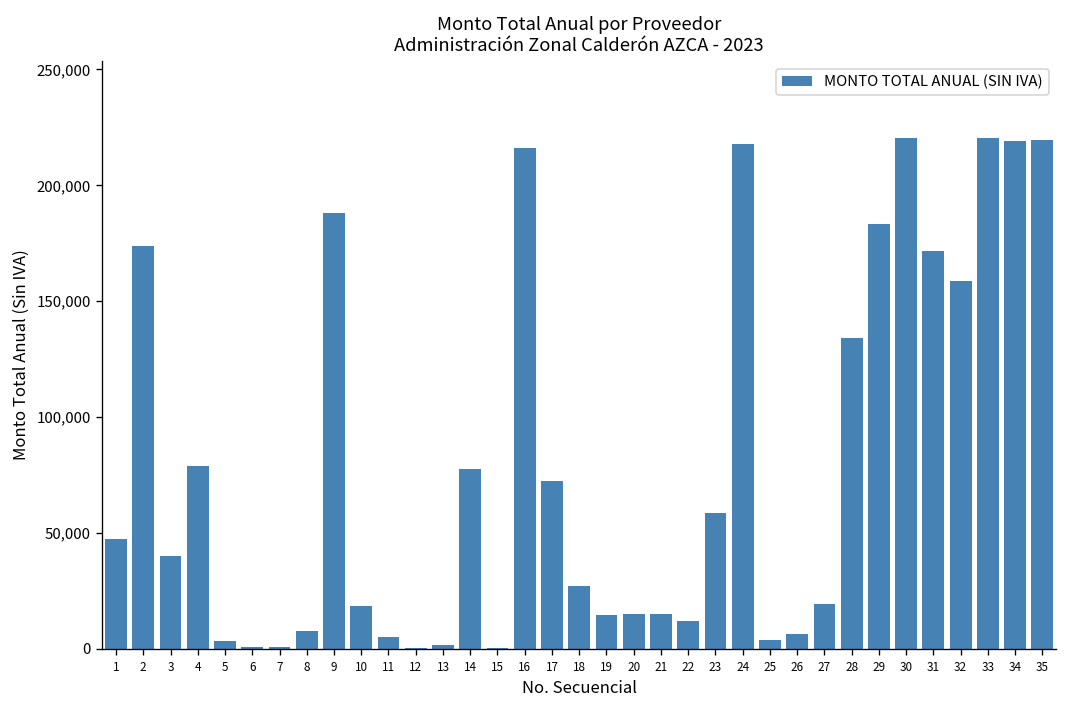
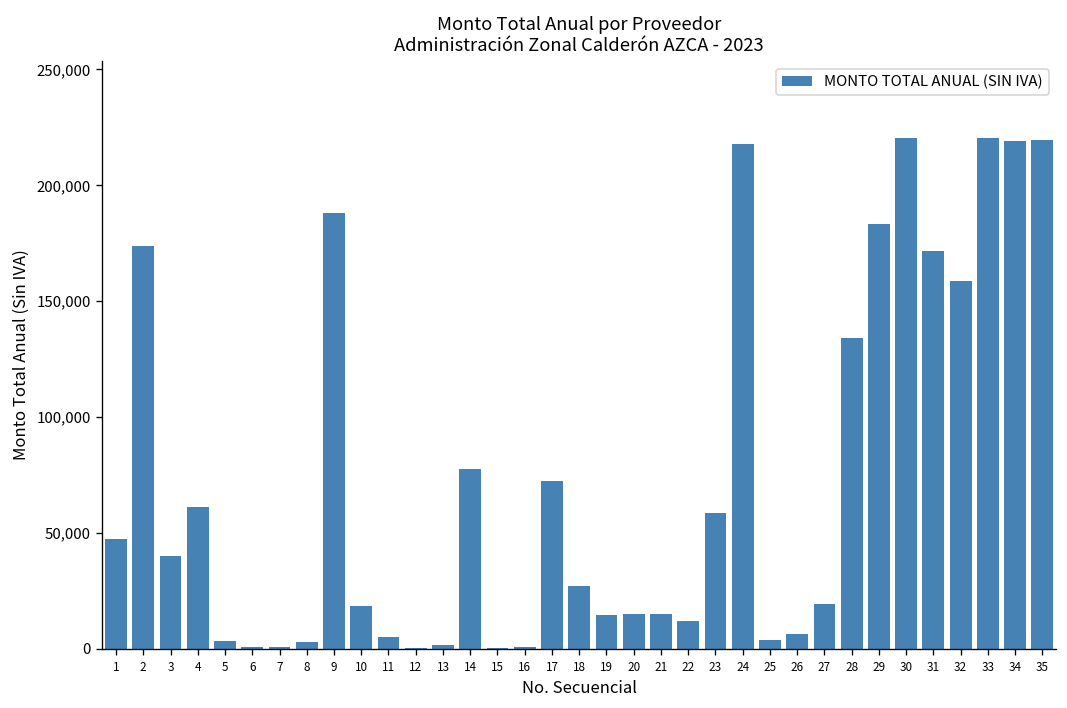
  {
    "1": "48,000",
    "2": "174,000",
    "3": "40,000",
-   "4": "79,000",
+   "4": "61,000",
    "5": "3,000",
-   "8": "8,000",
+   "8": "3,000",
    "9": "188,000",
    "10": "18,000",
    "11": "5,000",
    "13": "2,000",
    "14": "78,000",
-   "16": "216,000",
+   "16": "1,000",
    "17": "72,000",
    "18": "27,000",
    "19": "14,000",
    "20": "15,000",
    "21": "15,000",
    "22": "12,000",
    "23": "59,000",
    "24": "218,000",
    "25": "4,000",
    "26": "6,000",
    "27": "19,000",
    "28": "134,000",
    "29": "183,000",
    "30": "221,000",
    "31": "172,000",
    "32": "159,000",
    "33": "220,000",
    "34": "219,000",
    "35": "220,000"
  }
